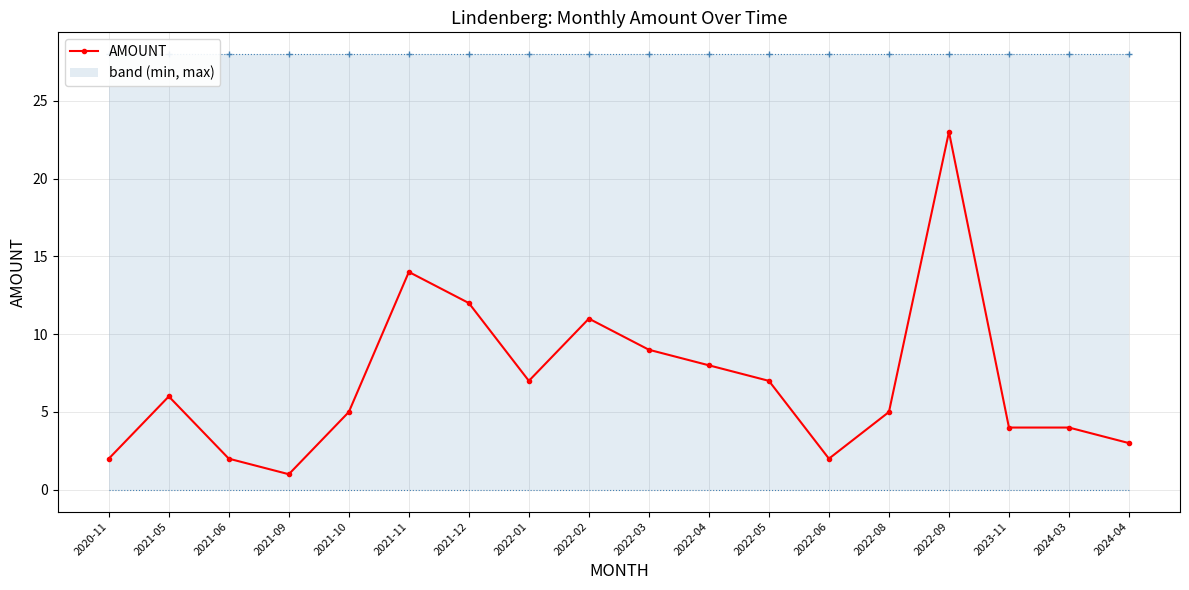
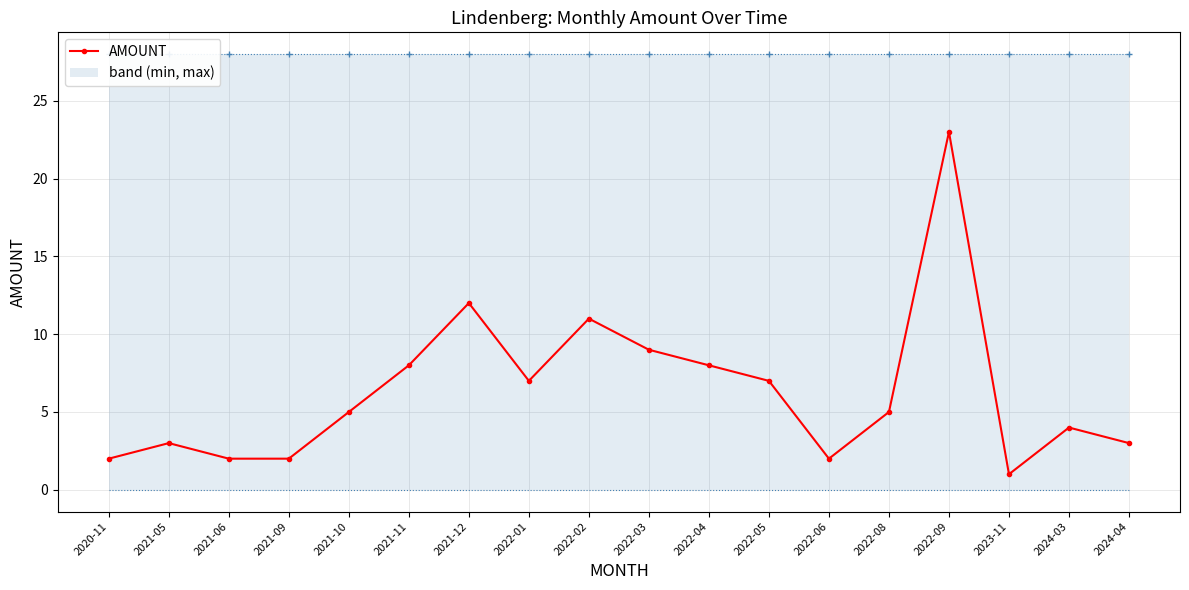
  {
    "AMOUNT": {
      "2020-11": 2,
-     "2021-05": 6,
+     "2021-05": 3,
      "2021-06": 2,
-     "2021-09": 1,
+     "2021-09": 2,
      "2021-10": 5,
-     "2021-11": 14,
+     "2021-11": 8,
      "2021-12": 12,
      "2022-01": 7,
      "2022-02": 11,
      "2022-03": 9,
      "2022-04": 8,
      "2022-05": 7,
      "2022-06": 2,
      "2022-08": 5,
      "2022-09": 23,
-     "2023-11": 4,
+     "2023-11": 1,
      "2024-03": 4,
      "2024-04": 3
    }
  }
